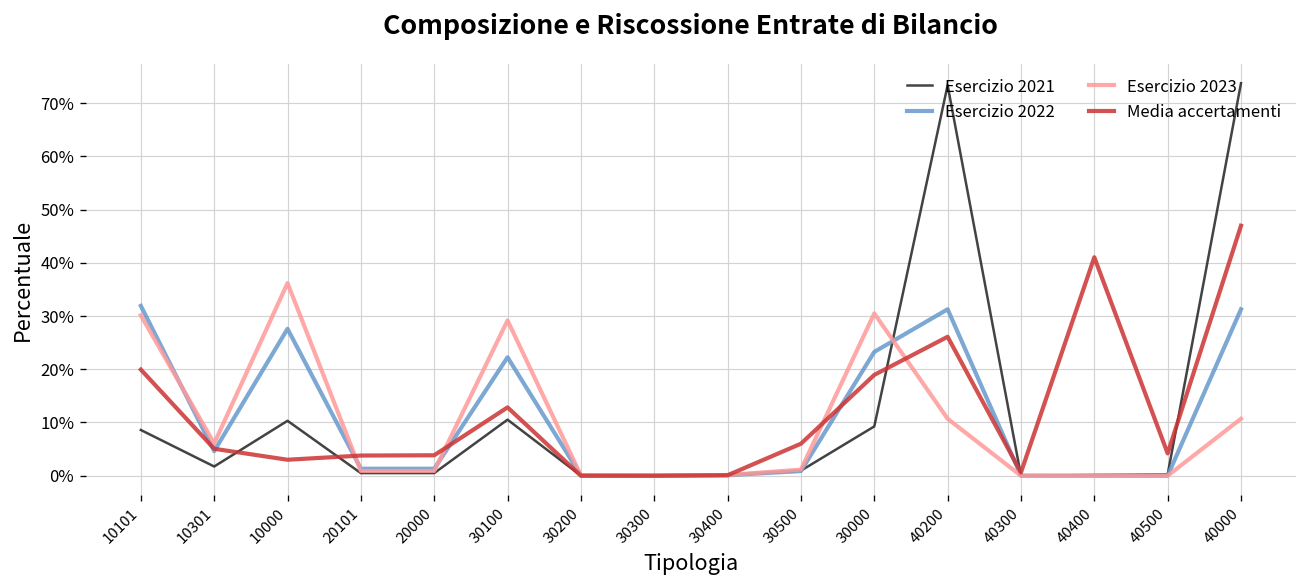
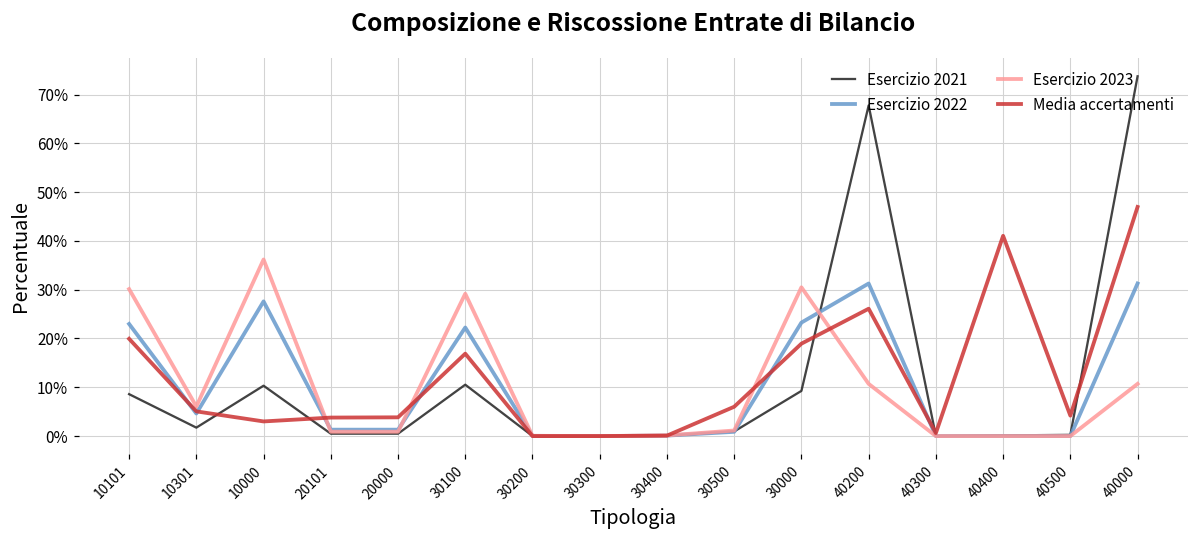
  {
    "Esercizio 2021": {
      "10101": "9%",
      "10301": "2%",
      "10000": "10%",
      "30100": "11%",
      "30000": "9%",
-     "40200": "73%",
+     "40200": "68%",
      "40000": "74%"
    },
    "Esercizio 2022": {
-     "10101": "32%",
+     "10101": "23%",
      "10000": "28%",
      "30100": "22%",
      "30000": "23%",
      "40200": "31%",
      "40000": "31%"
    },
    "Esercizio 2023": {
      "10101": "30%",
      "10301": "6%",
      "10000": "36%",
      "30100": "29%",
      "30000": "30%",
      "40200": "11%",
      "40000": "11%"
    },
    "Media accertamenti": {
      "10101": "20%",
      "10000": "3%",
      "20101": "4%",
      "20000": "4%",
-     "30100": "13%",
+     "30100": "17%",
      "30500": "6%",
      "30000": "19%",
      "40200": "26%",
      "40300": "1%",
      "40400": "41%",
      "40500": "4%",
      "40000": "47%"
    }
  }
